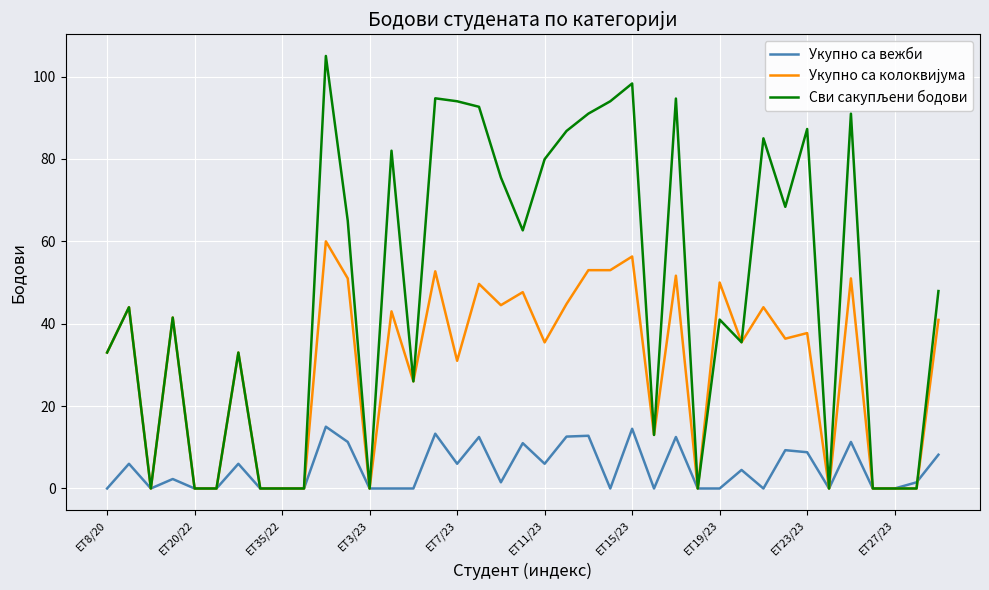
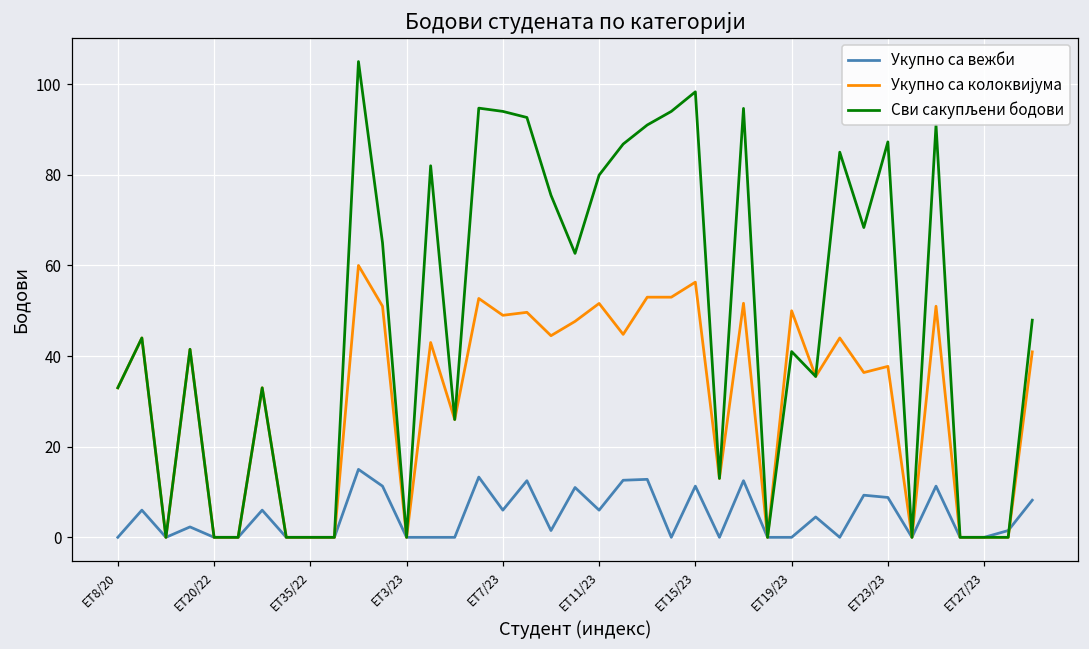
  {
    "Укупно са вежби": {
      "ЕТ8/20": 0,
      "ЕТ7/23": 6,
      "ЕТ11/23": 6,
-     "ЕТ15/23": 15,
+     "ЕТ15/23": 11,
      "ЕТ19/23": 0,
      "ЕТ23/23": 9
    },
    "Укупно са колоквијума": {
-     "ЕТ7/23": 31,
-     "ЕТ11/23": 35,
+     "ЕТ7/23": 49,
+     "ЕТ11/23": 52,
      "ЕТ15/23": 56,
      "ЕТ19/23": 50,
      "ЕТ23/23": 38
    },
    "Сви сакупљени бодови": {
      "ЕТ7/23": 94,
      "ЕТ11/23": 80,
      "ЕТ15/23": 98,
      "ЕТ19/23": 41,
      "ЕТ23/23": 87
    }
  }
